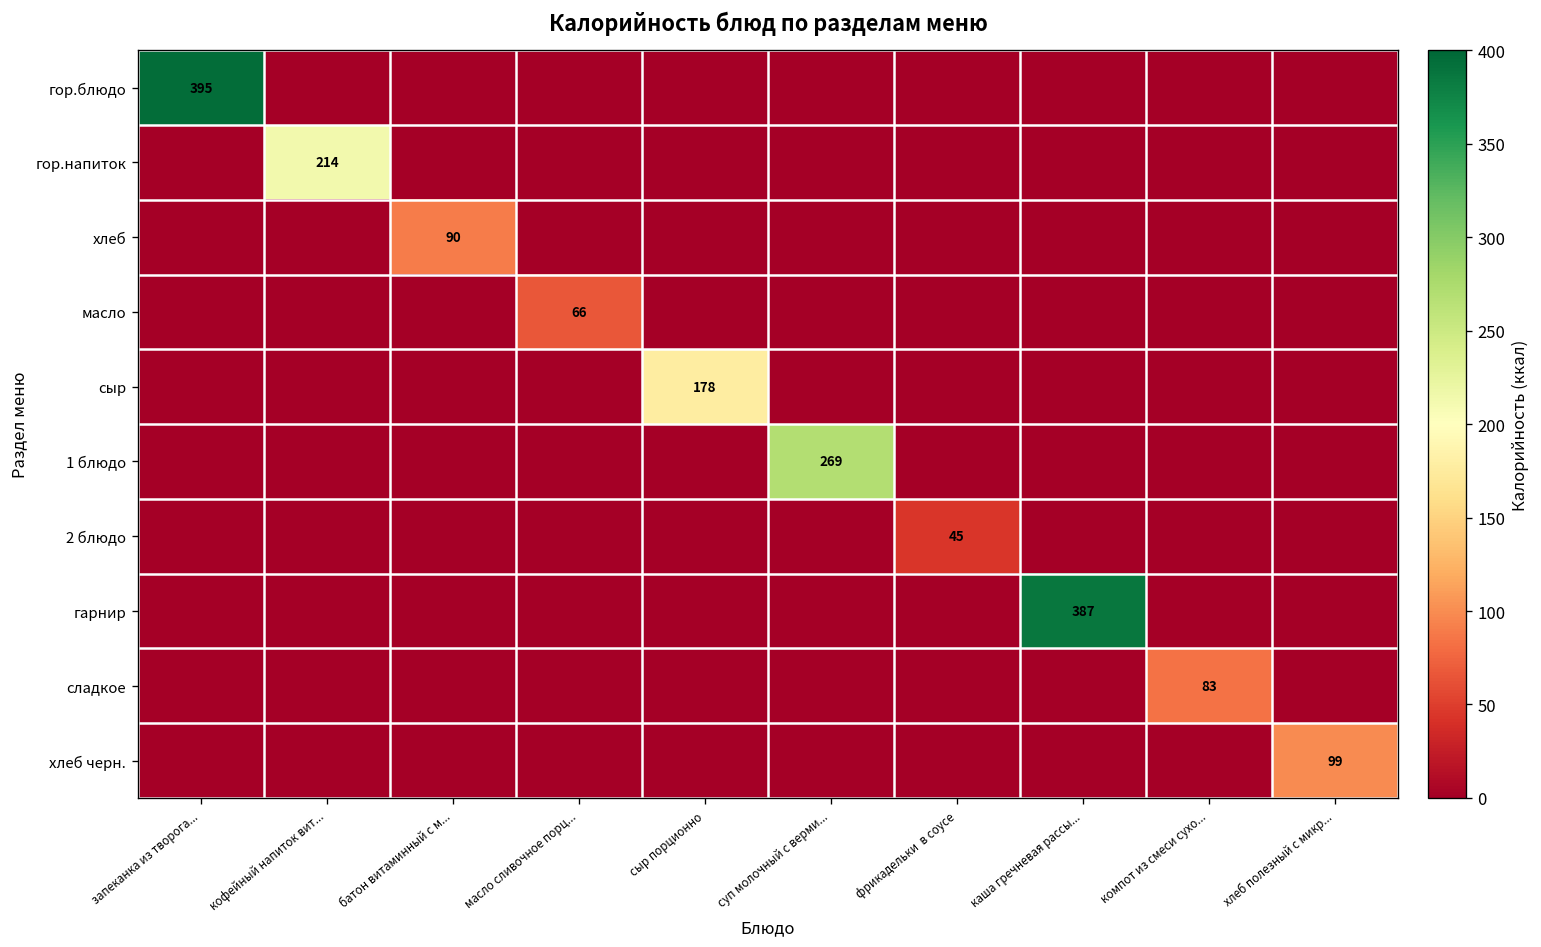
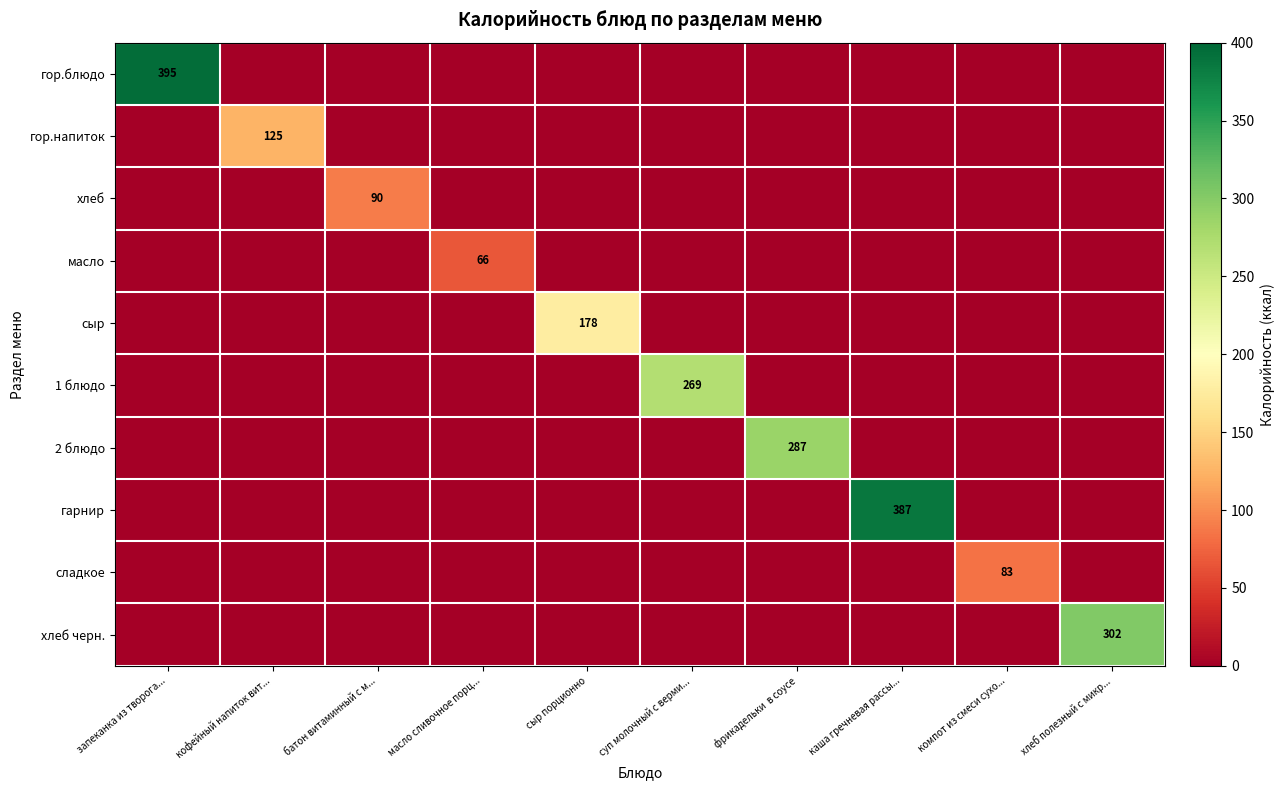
  {
    "гор.блюдо": {
      "запеканка из творога...": 395
    },
    "гор.напиток": {
-     "кофейный напиток вит...": 214
+     "кофейный напиток вит...": 125
    },
    "хлеб": {
      "батон витаминный с м...": 90
    },
    "масло": {
      "масло сливочное порц...": 66
    },
    "сыр": {
      "сыр порционно": 178
    },
    "1 блюдо": {
      "суп молочный с верми...": 269
    },
    "2 блюдо": {
-     "фрикадельки в соусе": 45
+     "фрикадельки в соусе": 287
    },
    "гарнир": {
      "каша гречневая рассы...": 387
    },
    "сладкое": {
      "компот из смеси сухо...": 83
    },
    "хлеб черн.": {
-     "хлеб полезный с микр...": 99
+     "хлеб полезный с микр...": 302
    }
  }
